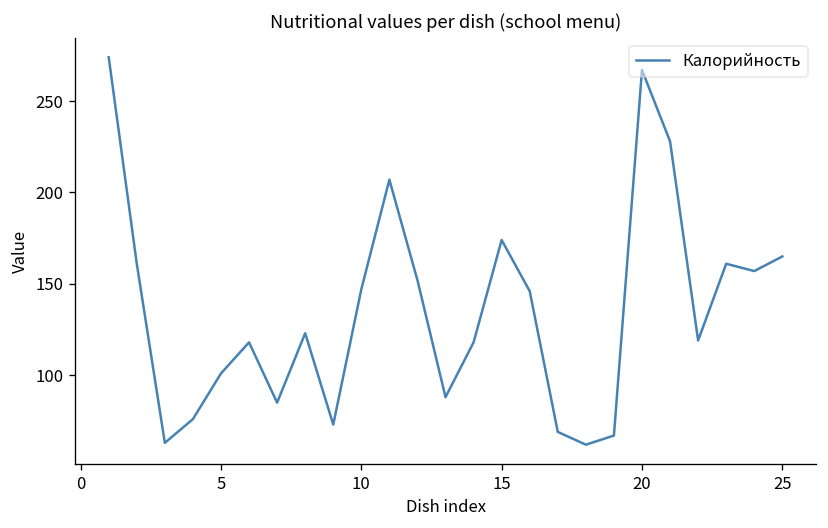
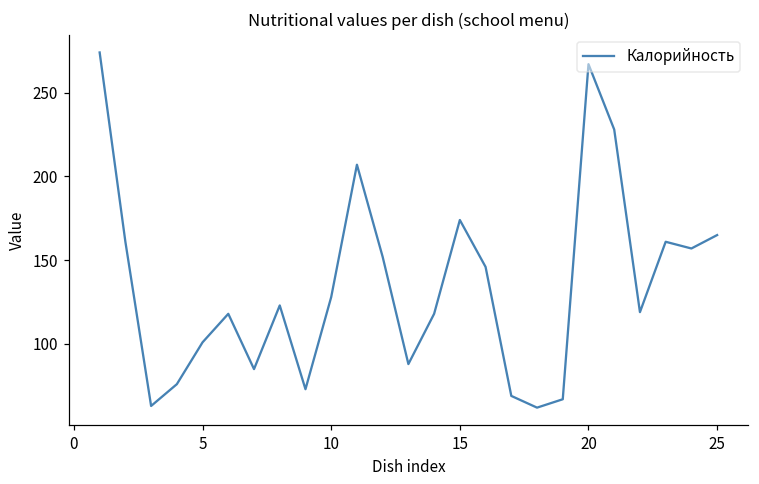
  {
    "5": 101,
-   "10": 147,
+   "10": 128,
    "15": 174,
    "25": 165
  }
